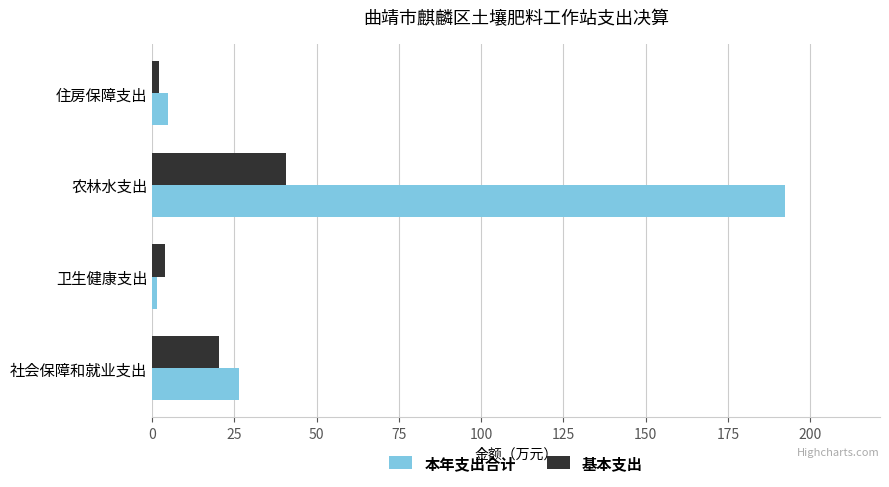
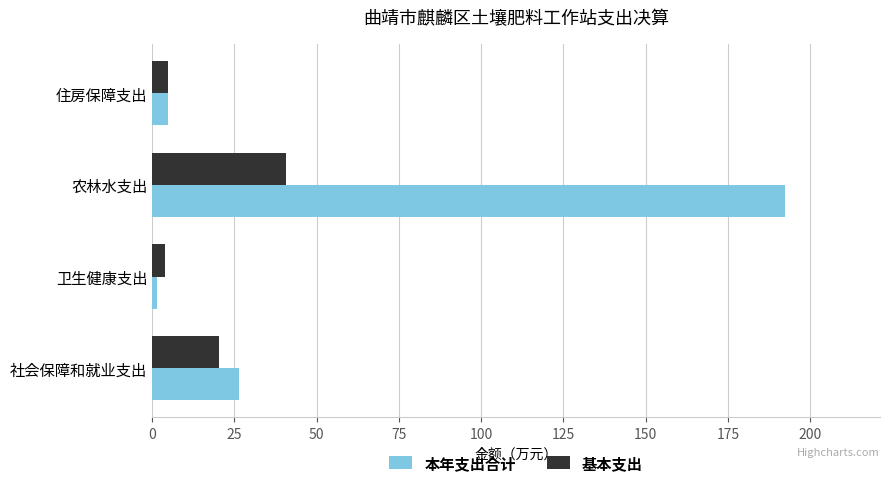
  {
    "本年支出合计": {
      "住房保障支出": 5,
      "农林水支出": 192,
      "卫生健康支出": 1,
      "社会保障和就业支出": 26
    },
    "基本支出": {
-     "住房保障支出": 2,
+     "住房保障支出": 5,
      "农林水支出": 41,
      "卫生健康支出": 4,
      "社会保障和就业支出": 20
    }
  }
